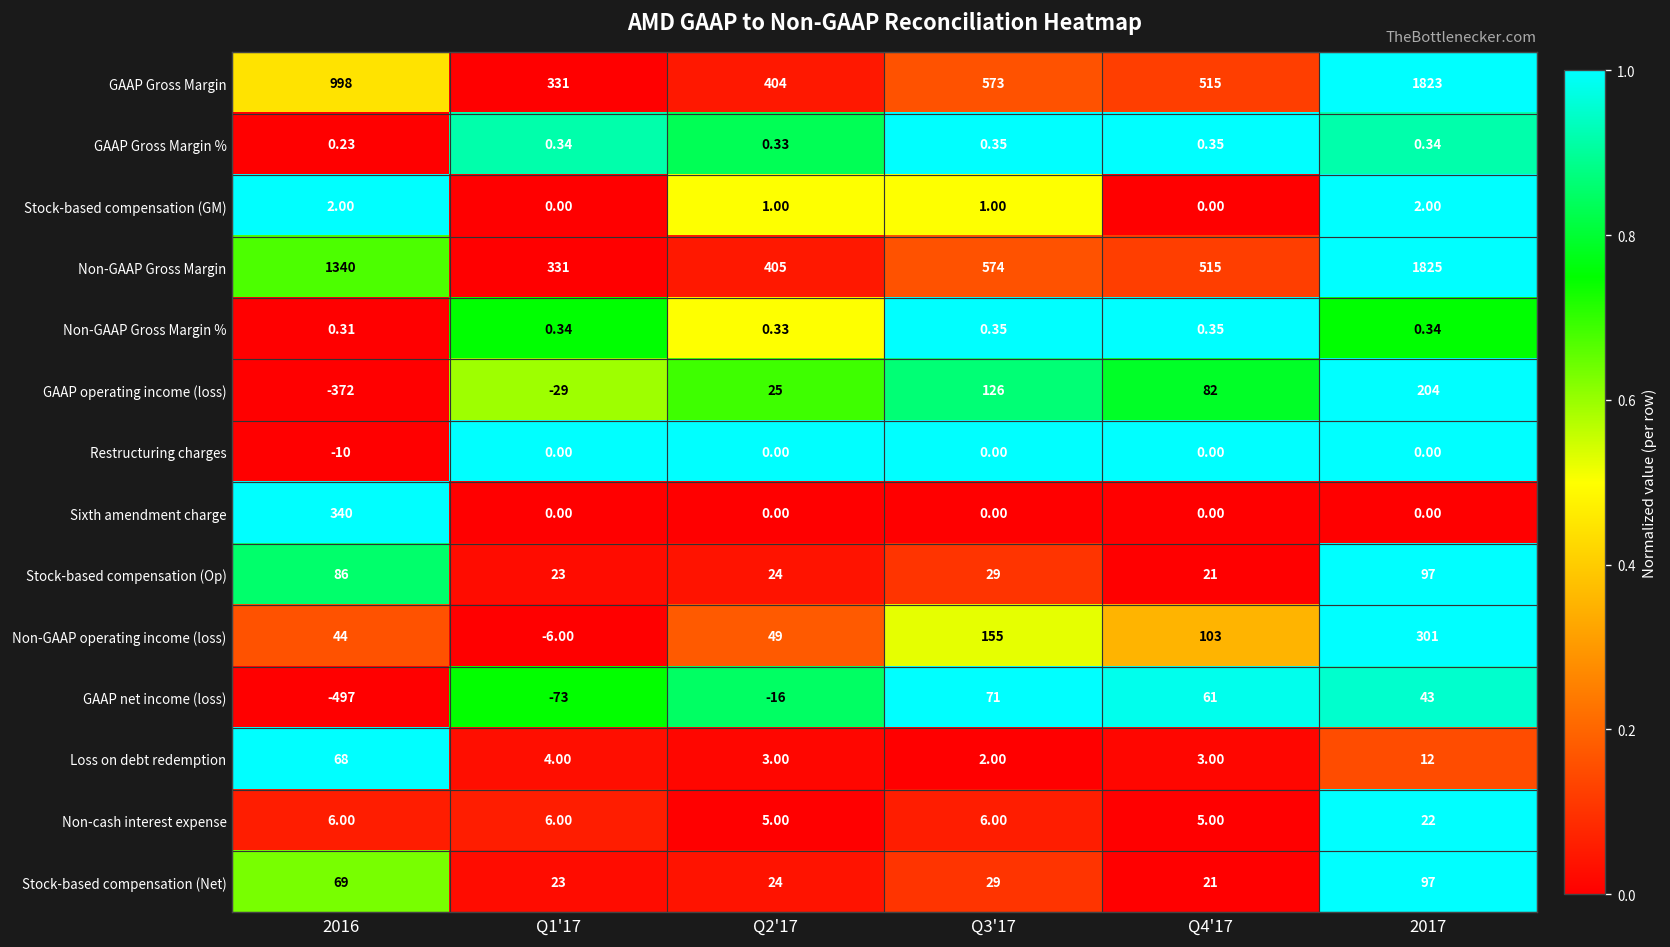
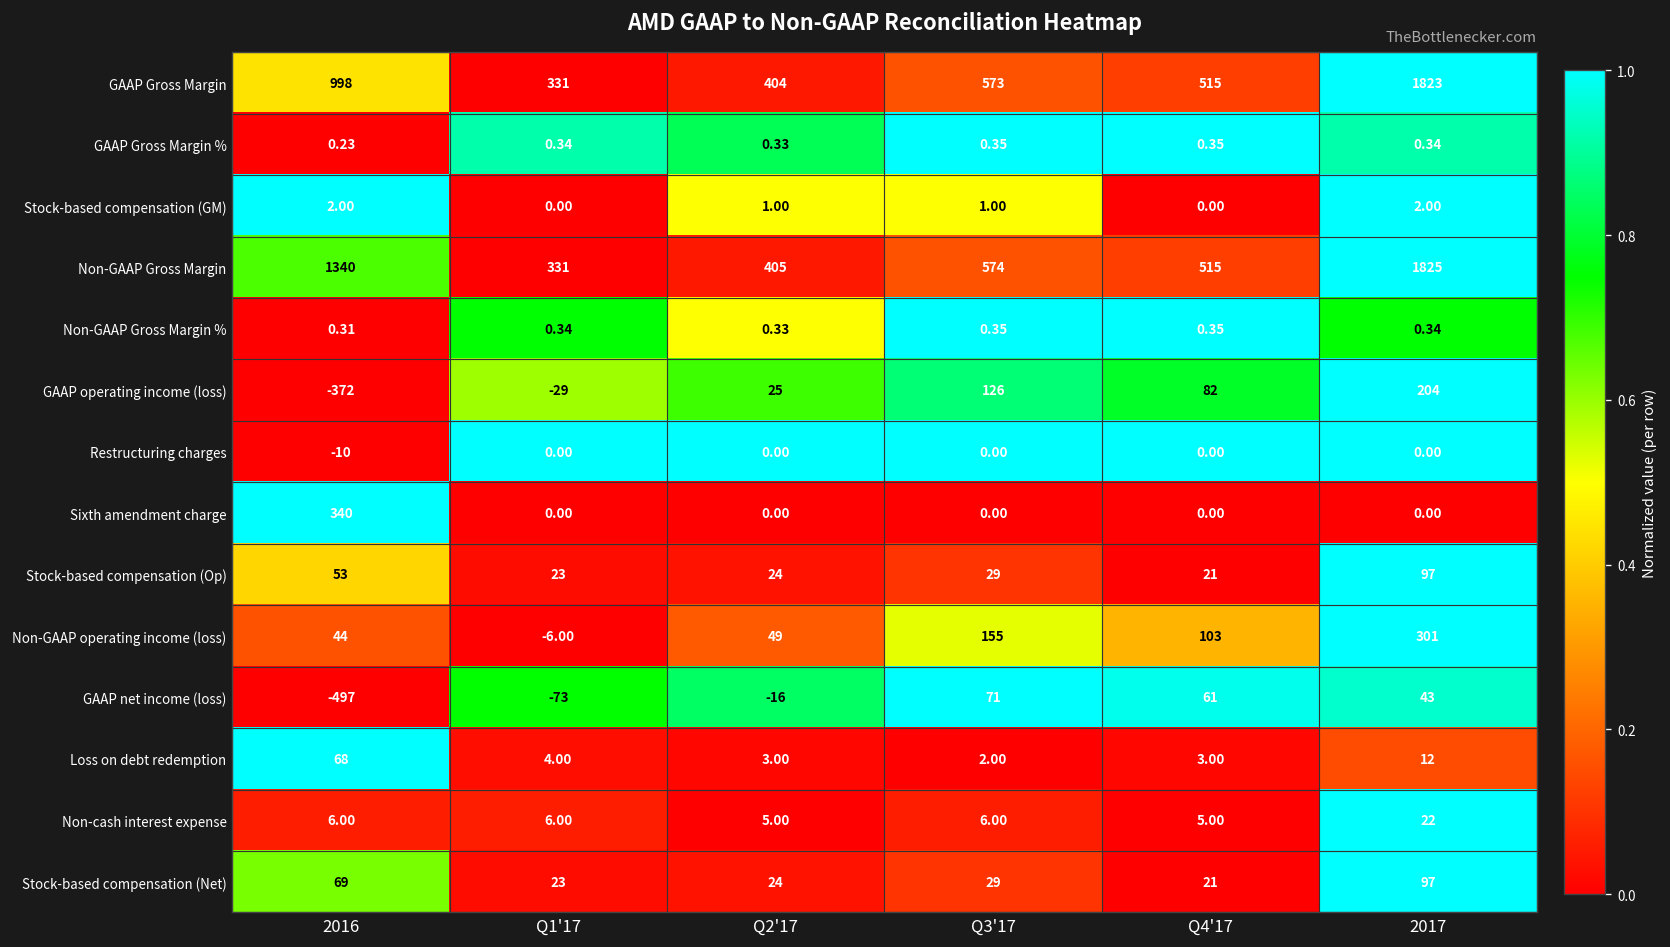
  {
    "GAAP Gross Margin": {
      "2016": 998,
      "Q1'17": 331,
      "Q2'17": 404,
      "Q3'17": 573,
      "Q4'17": 515,
      "2017": 1823
    },
    "GAAP Gross Margin %": {
      "2016": 0.23,
      "Q1'17": 0.34,
      "Q2'17": 0.33,
      "Q3'17": 0.35,
      "Q4'17": 0.35,
      "2017": 0.34
    },
    "Stock-based compensation (GM)": {
      "2016": 2.00,
      "Q1'17": 0.00,
      "Q2'17": 1.00,
      "Q3'17": 1.00,
      "Q4'17": 0.00,
      "2017": 2.00
    },
    "Non-GAAP Gross Margin": {
      "2016": 1340,
      "Q1'17": 331,
      "Q2'17": 405,
      "Q3'17": 574,
      "Q4'17": 515,
      "2017": 1825
    },
    "Non-GAAP Gross Margin %": {
      "2016": 0.31,
      "Q1'17": 0.34,
      "Q2'17": 0.33,
      "Q3'17": 0.35,
      "Q4'17": 0.35,
      "2017": 0.34
    },
    "GAAP operating income (loss)": {
      "2016": -372,
      "Q1'17": -29,
      "Q2'17": 25,
      "Q3'17": 126,
      "Q4'17": 82,
      "2017": 204
    },
    "Restructuring charges": {
      "2016": -10,
      "Q1'17": 0.00,
      "Q2'17": 0.00,
      "Q3'17": 0.00,
      "Q4'17": 0.00,
      "2017": 0.00
    },
    "Sixth amendment charge": {
      "2016": 340,
      "Q1'17": 0.00,
      "Q2'17": 0.00,
      "Q3'17": 0.00,
      "Q4'17": 0.00,
      "2017": 0.00
    },
    "Stock-based compensation (Op)": {
-     "2016": 86,
+     "2016": 53,
      "Q1'17": 23,
      "Q2'17": 24,
      "Q3'17": 29,
      "Q4'17": 21,
      "2017": 97
    },
    "Non-GAAP operating income (loss)": {
      "2016": 44,
      "Q1'17": -6.00,
      "Q2'17": 49,
      "Q3'17": 155,
      "Q4'17": 103,
      "2017": 301
    },
    "GAAP net income (loss)": {
      "2016": -497,
      "Q1'17": -73,
      "Q2'17": -16,
      "Q3'17": 71,
      "Q4'17": 61,
      "2017": 43
    },
    "Loss on debt redemption": {
      "2016": 68,
      "Q1'17": 4.00,
      "Q2'17": 3.00,
      "Q3'17": 2.00,
      "Q4'17": 3.00,
      "2017": 12
    },
    "Non-cash interest expense": {
      "2016": 6.00,
      "Q1'17": 6.00,
      "Q2'17": 5.00,
      "Q3'17": 6.00,
      "Q4'17": 5.00,
      "2017": 22
    },
    "Stock-based compensation (Net)": {
      "2016": 69,
      "Q1'17": 23,
      "Q2'17": 24,
      "Q3'17": 29,
      "Q4'17": 21,
      "2017": 97
    }
  }
